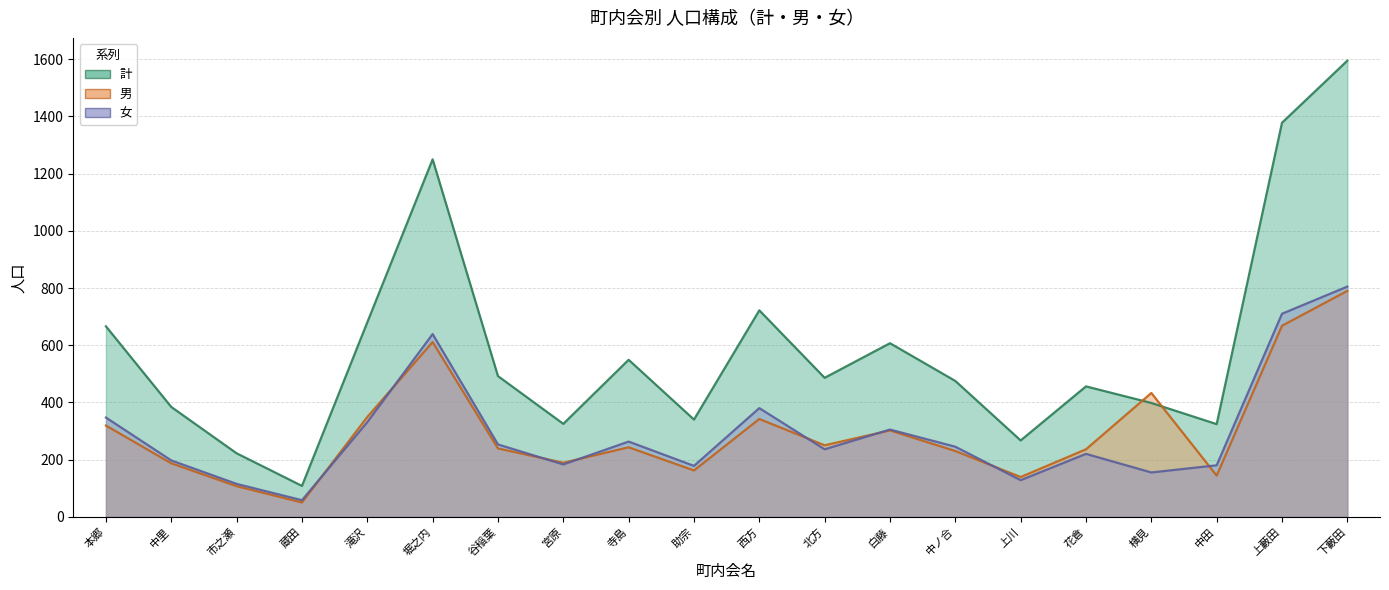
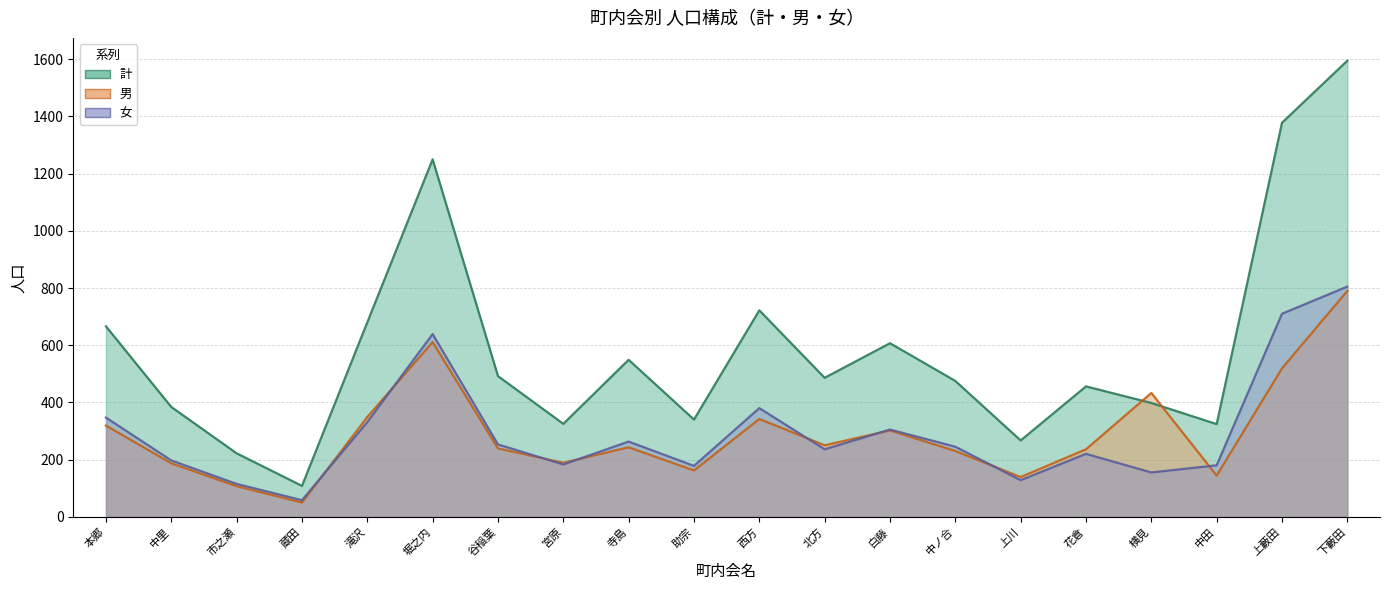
  {
    "計": {
      "本郷": 670,
      "中里": 380,
      "市之瀬": 220,
      "蔵田": 110,
      "滝沢": 680,
      "堀之内": 1250,
      "谷稲葉": 490,
      "宮原": 330,
      "寺島": 550,
      "助宗": 340,
      "西方": 720,
      "北方": 490,
      "白藤": 610,
      "中ノ合": 480,
      "上川": 270,
      "花倉": 460,
      "横見": 400,
      "中田": 320,
      "上藪田": 1380,
      "下藪田": 1600
    },
    "男": {
      "本郷": 320,
      "中里": 190,
      "滝沢": 350,
      "堀之内": 610,
      "谷稲葉": 240,
      "寺島": 240,
      "助宗": 160,
      "西方": 340,
      "北方": 250,
      "中ノ合": 230,
      "上川": 140,
      "花倉": 240,
      "横見": 430,
      "中田": 140,
-     "上藪田": 670,
+     "上藪田": 520,
      "下藪田": 790
    },
    "女": {
      "本郷": 350,
      "中里": 200,
      "滝沢": 330,
      "堀之内": 640,
      "谷稲葉": 250,
      "寺島": 260,
      "助宗": 180,
      "西方": 380,
      "北方": 240,
      "中ノ合": 250,
      "上川": 130,
      "花倉": 220,
      "横見": 160,
      "中田": 180,
      "上藪田": 710,
      "下藪田": 810
    }
  }
